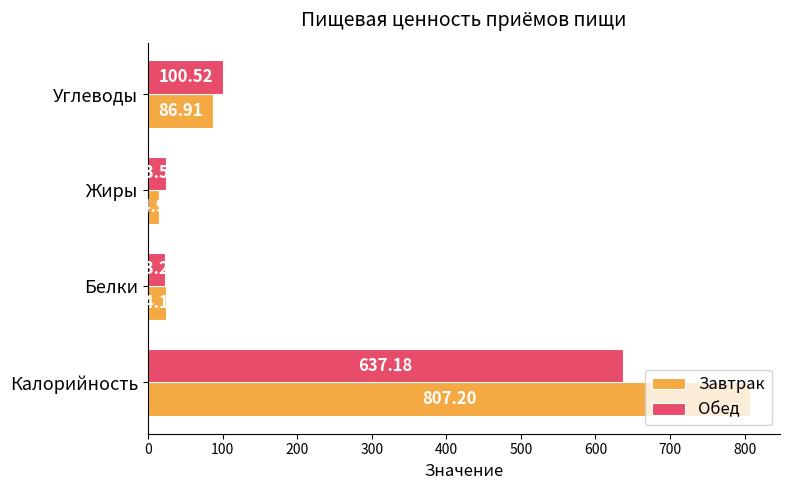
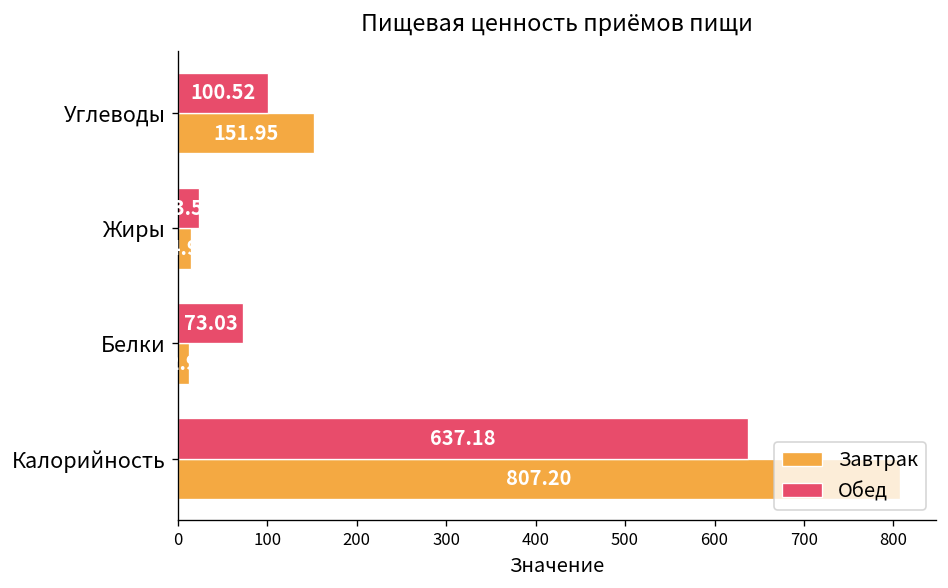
  {
    "Завтрак": {
-     "Углеводы": 86.91,
-     "Белки": 20
+     "Углеводы": 151.95,
+     "Белки": 10
    },
    "Обед": {
      "Жиры": 20,
-     "Белки": 20
+     "Белки": 70
    }
  }
